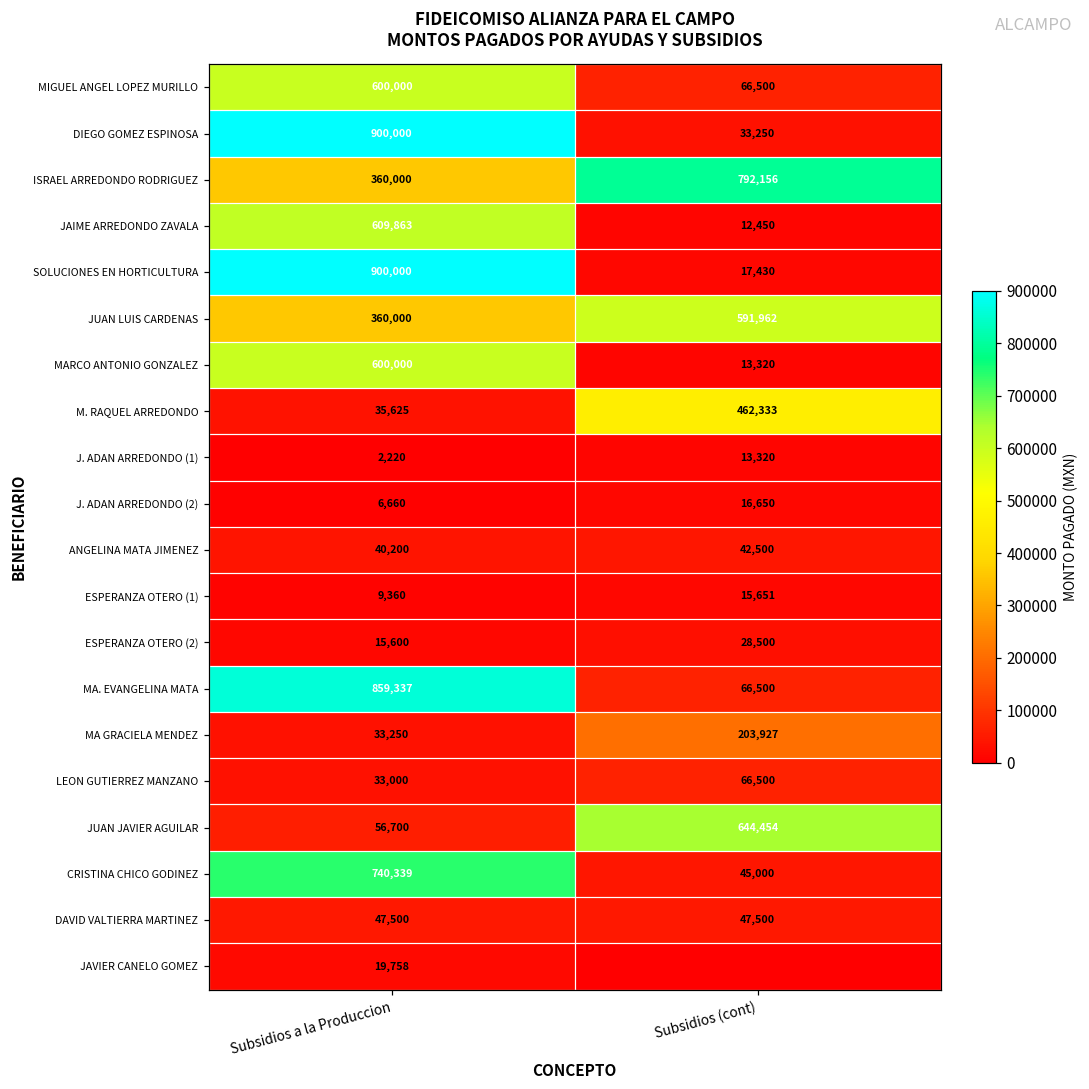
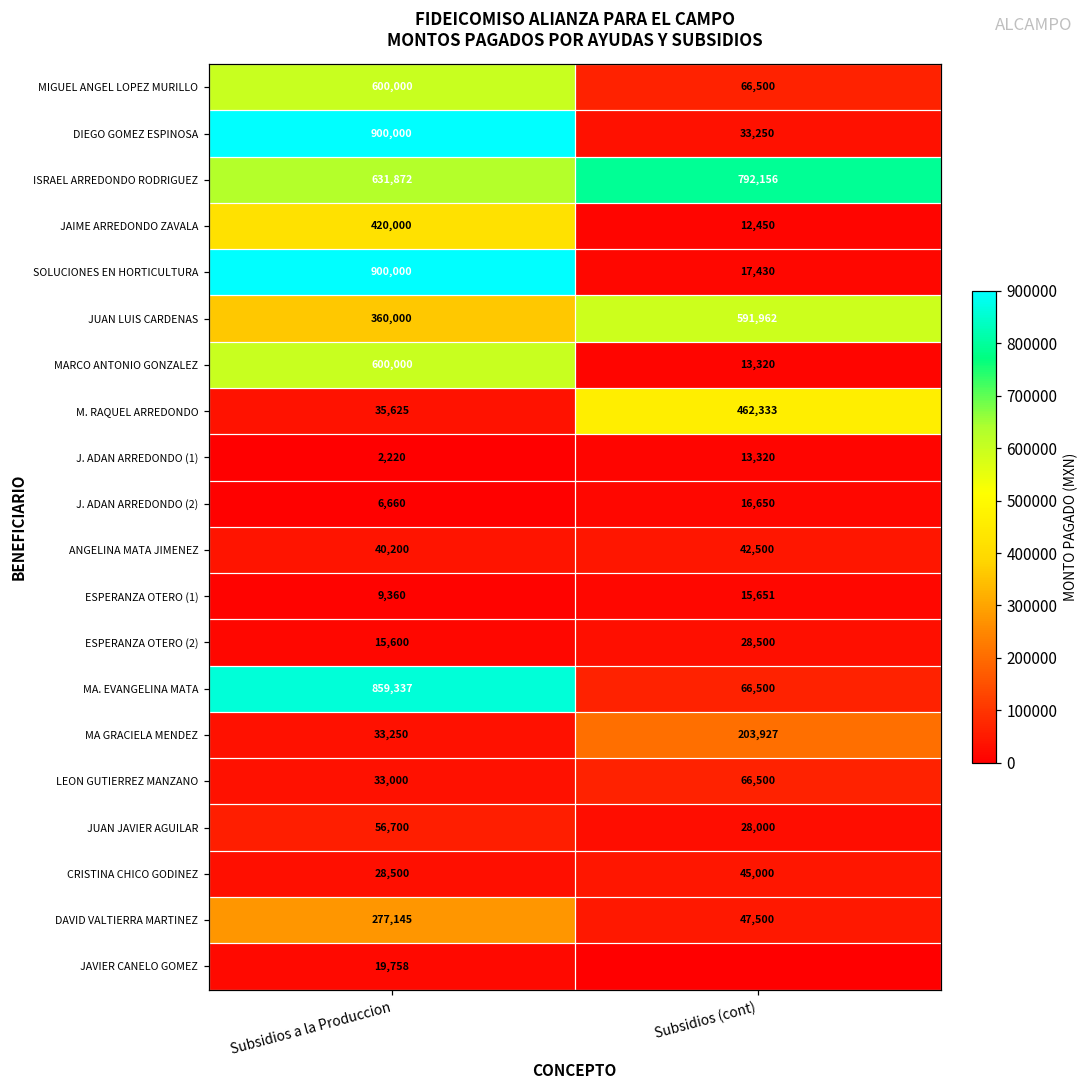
  {
    "MIGUEL ANGEL LOPEZ MURILLO": {
      "Subsidios a la Produccion": "600,000",
      "Subsidios (cont)": "66,500"
    },
    "DIEGO GOMEZ ESPINOSA": {
      "Subsidios a la Produccion": "900,000",
      "Subsidios (cont)": "33,250"
    },
    "ISRAEL ARREDONDO RODRIGUEZ": {
-     "Subsidios a la Produccion": "360,000",
+     "Subsidios a la Produccion": "631,872",
      "Subsidios (cont)": "792,156"
    },
    "JAIME ARREDONDO ZAVALA": {
-     "Subsidios a la Produccion": "609,863",
+     "Subsidios a la Produccion": "420,000",
      "Subsidios (cont)": "12,450"
    },
    "SOLUCIONES EN HORTICULTURA": {
      "Subsidios a la Produccion": "900,000",
      "Subsidios (cont)": "17,430"
    },
    "JUAN LUIS CARDENAS": {
      "Subsidios a la Produccion": "360,000",
      "Subsidios (cont)": "591,962"
    },
    "MARCO ANTONIO GONZALEZ": {
      "Subsidios a la Produccion": "600,000",
      "Subsidios (cont)": "13,320"
    },
    "M. RAQUEL ARREDONDO": {
      "Subsidios a la Produccion": "35,625",
      "Subsidios (cont)": "462,333"
    },
    "J. ADAN ARREDONDO (1)": {
      "Subsidios a la Produccion": "2,220",
      "Subsidios (cont)": "13,320"
    },
    "J. ADAN ARREDONDO (2)": {
      "Subsidios a la Produccion": "6,660",
      "Subsidios (cont)": "16,650"
    },
    "ANGELINA MATA JIMENEZ": {
      "Subsidios a la Produccion": "40,200",
      "Subsidios (cont)": "42,500"
    },
    "ESPERANZA OTERO (1)": {
      "Subsidios a la Produccion": "9,360",
      "Subsidios (cont)": "15,651"
    },
    "ESPERANZA OTERO (2)": {
      "Subsidios a la Produccion": "15,600",
      "Subsidios (cont)": "28,500"
    },
    "MA. EVANGELINA MATA": {
      "Subsidios a la Produccion": "859,337",
      "Subsidios (cont)": "66,500"
    },
    "MA GRACIELA MENDEZ": {
      "Subsidios a la Produccion": "33,250",
      "Subsidios (cont)": "203,927"
    },
    "LEON GUTIERREZ MANZANO": {
      "Subsidios a la Produccion": "33,000",
      "Subsidios (cont)": "66,500"
    },
    "JUAN JAVIER AGUILAR": {
      "Subsidios a la Produccion": "56,700",
-     "Subsidios (cont)": "644,454"
+     "Subsidios (cont)": "28,000"
    },
    "CRISTINA CHICO GODINEZ": {
-     "Subsidios a la Produccion": "740,339",
+     "Subsidios a la Produccion": "28,500",
      "Subsidios (cont)": "45,000"
    },
    "DAVID VALTIERRA MARTINEZ": {
-     "Subsidios a la Produccion": "47,500",
+     "Subsidios a la Produccion": "277,145",
      "Subsidios (cont)": "47,500"
    },
    "JAVIER CANELO GOMEZ": {
      "Subsidios a la Produccion": "19,758"
    }
  }
